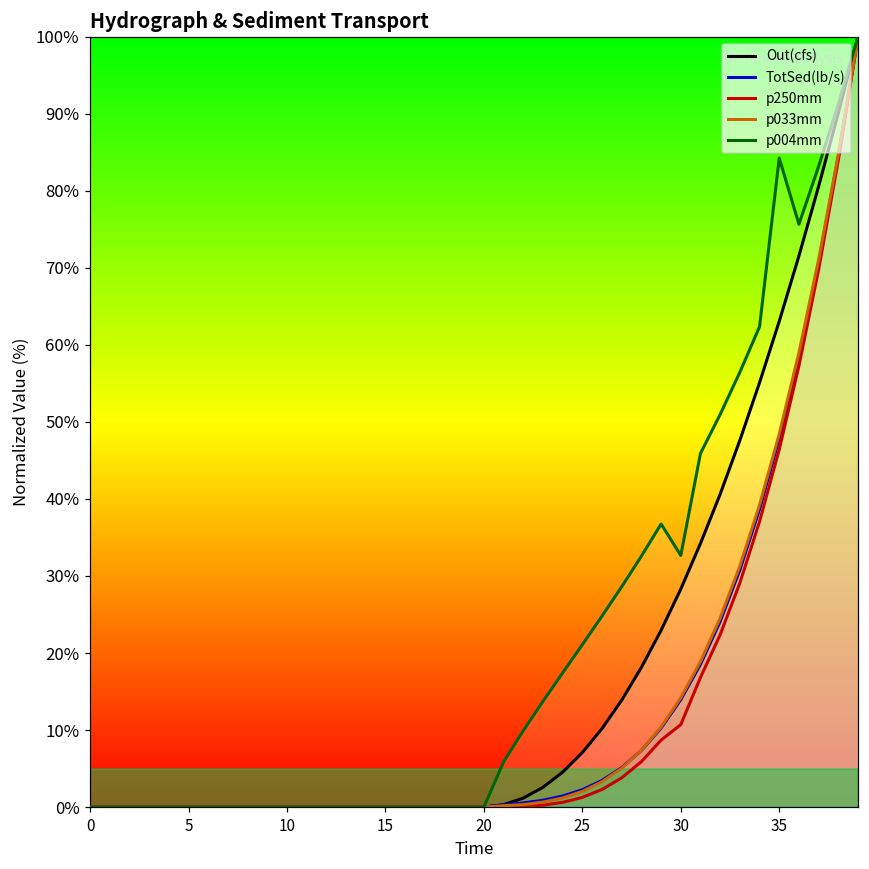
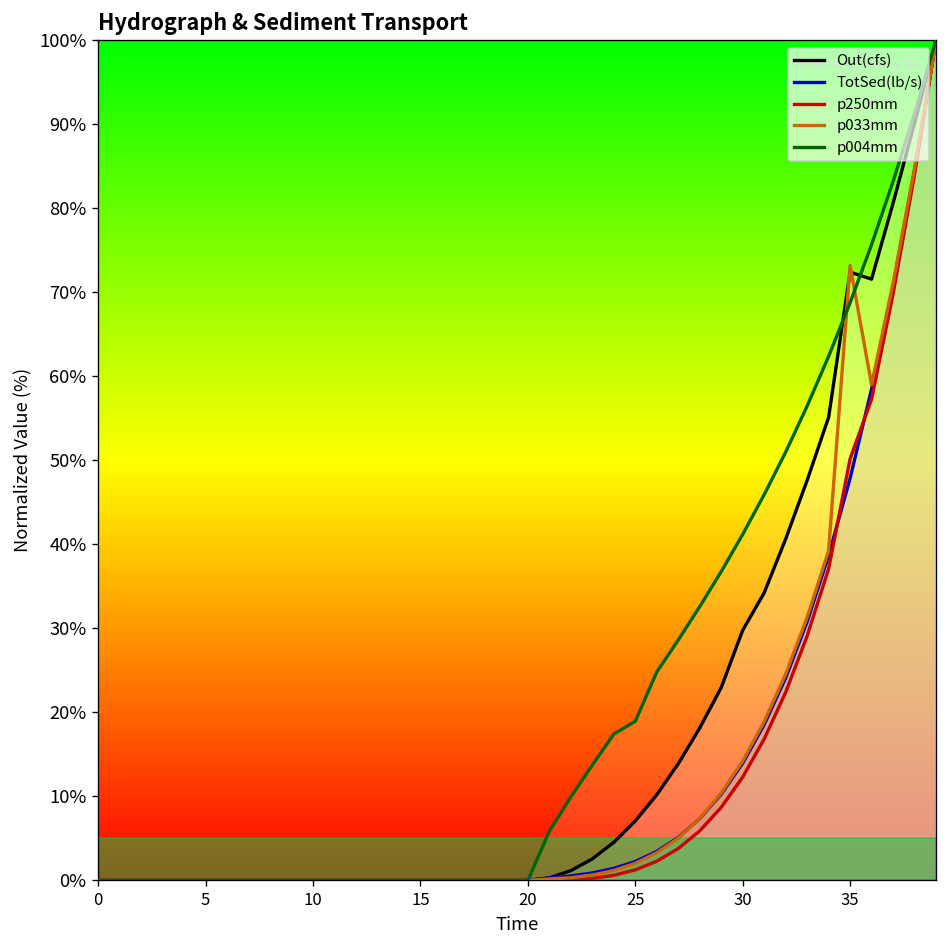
  {
    "Out(cfs)": {
      "25": "7%",
-     "30": "28%",
-     "35": "63%"
+     "30": "30%",
+     "35": "72%"
    },
    "TotSed(lb/s)": {
      "35": "48%"
    },
    "p250mm": {
-     "30": "11%",
-     "35": "46%"
+     "30": "12%",
+     "35": "50%"
    },
    "p033mm": {
-     "35": "48%"
+     "35": "73%"
    },
    "p004mm": {
-     "25": "21%",
-     "30": "33%",
-     "35": "84%"
+     "25": "19%",
+     "30": "41%",
+     "35": "69%"
    }
  }
